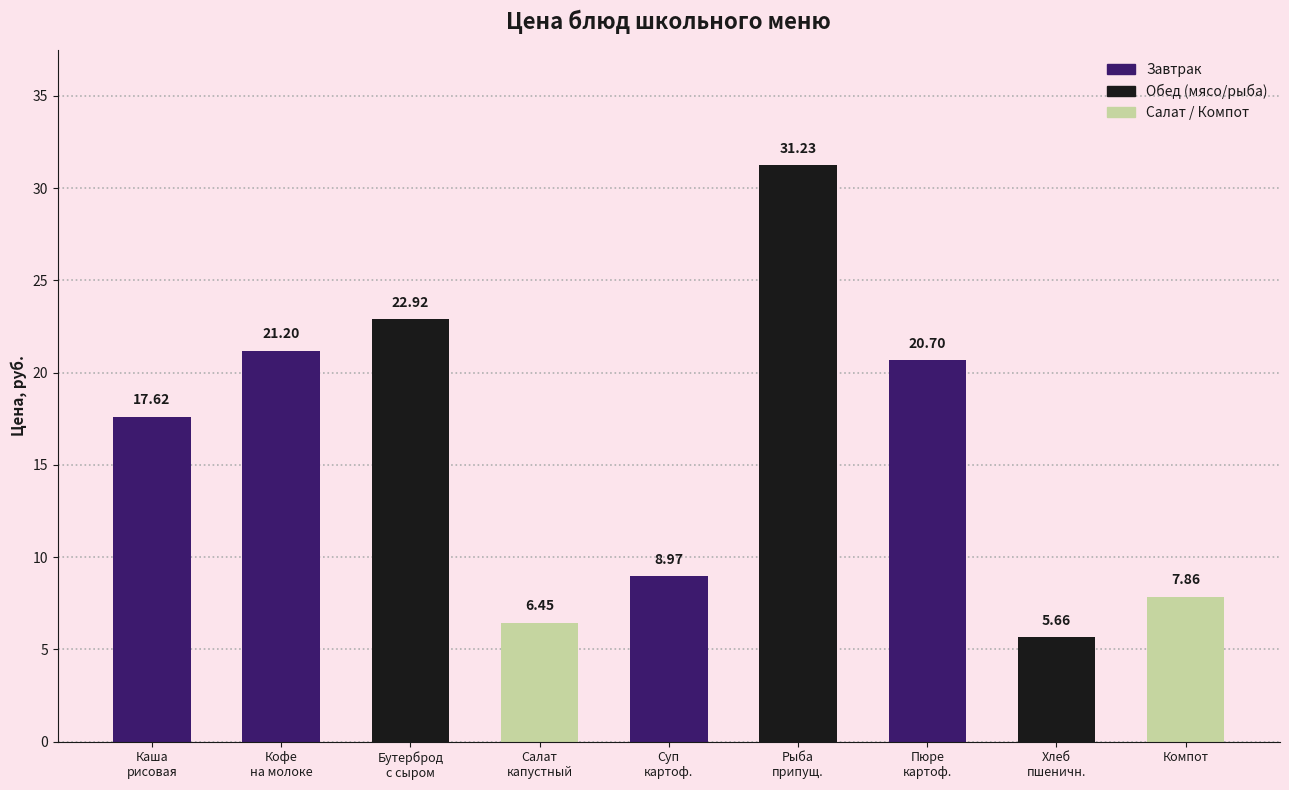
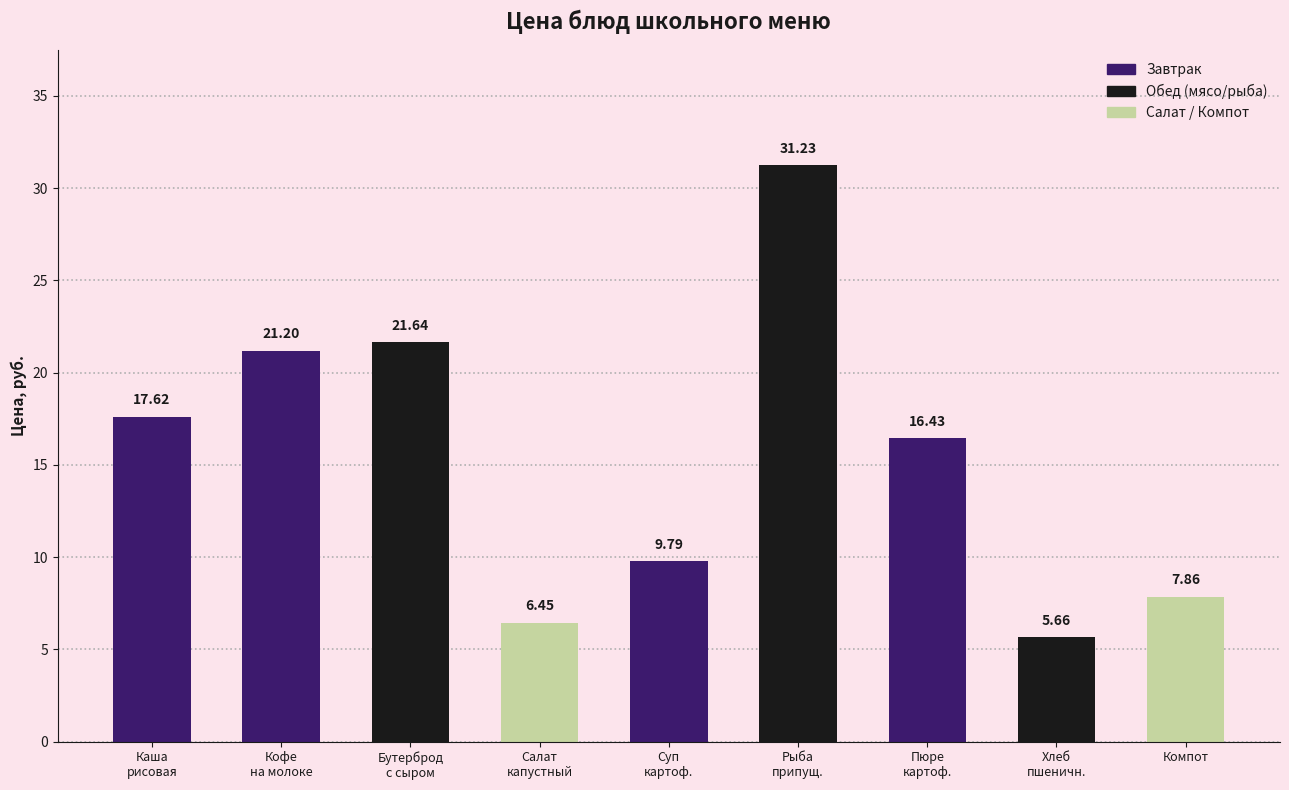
  {
    "Каша рисовая": 17.62,
    "Кофе на молоке": 21.20,
-   "Бутерброд с сыром": 22.92,
+   "Бутерброд с сыром": 21.64,
    "Салат капустный": 6.45,
-   "Суп картоф.": 8.97,
+   "Суп картоф.": 9.79,
    "Рыба припущ.": 31.23,
-   "Пюре картоф.": 20.70,
+   "Пюре картоф.": 16.43,
    "Хлеб пшеничн.": 5.66,
    "Компот": 7.86
  }
